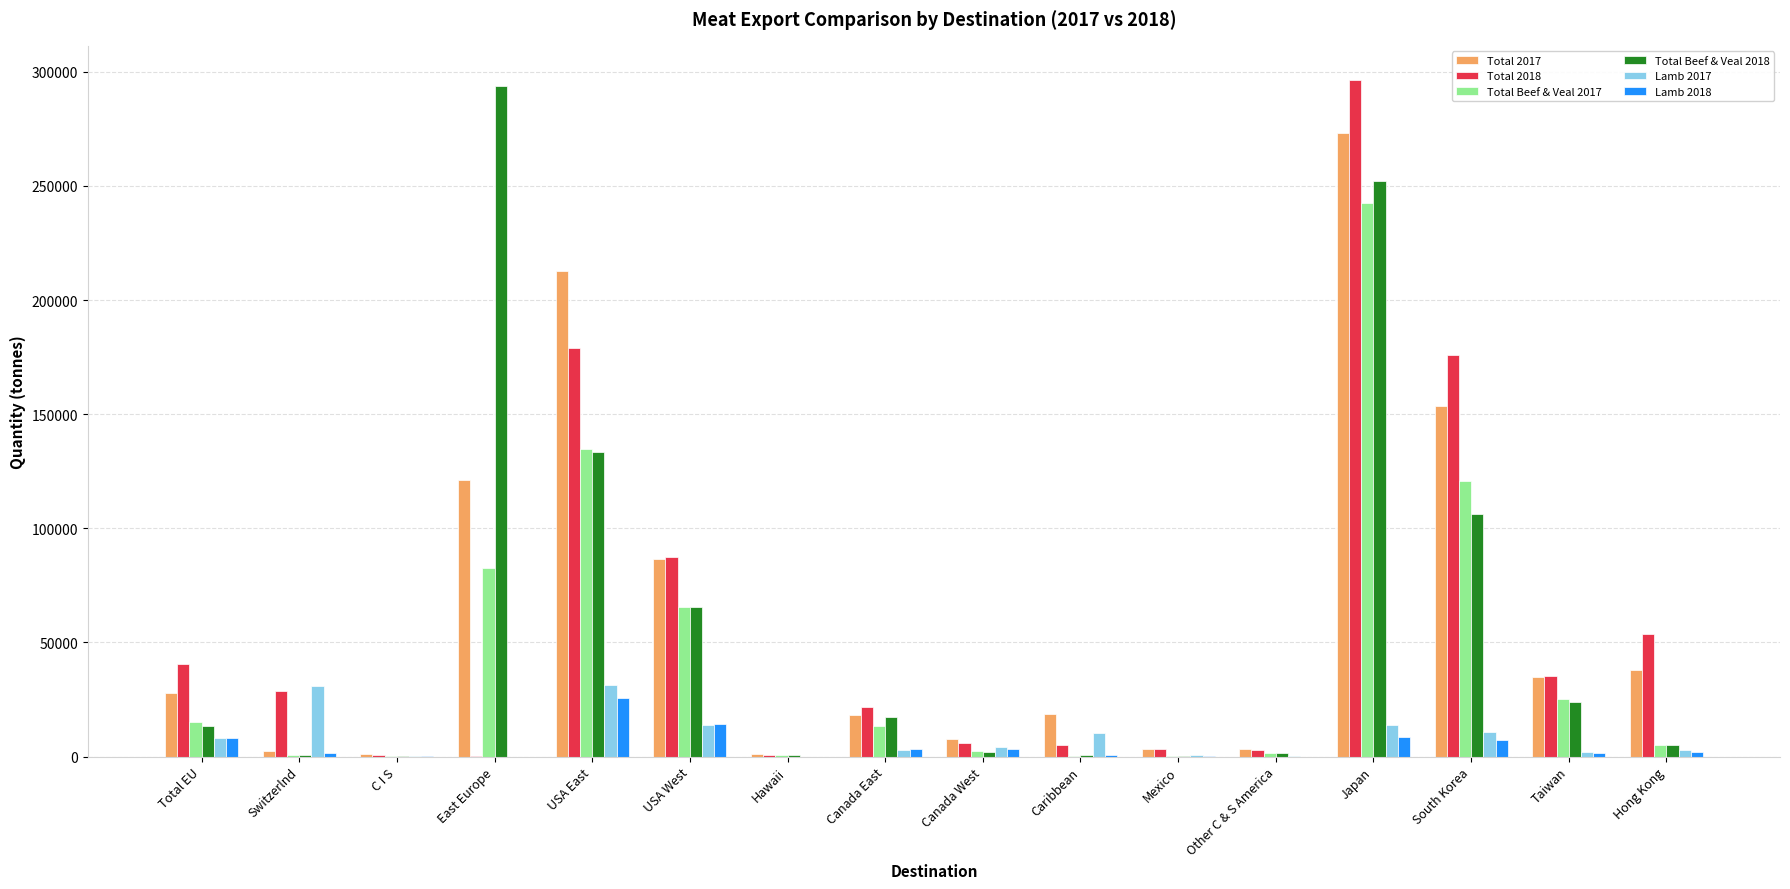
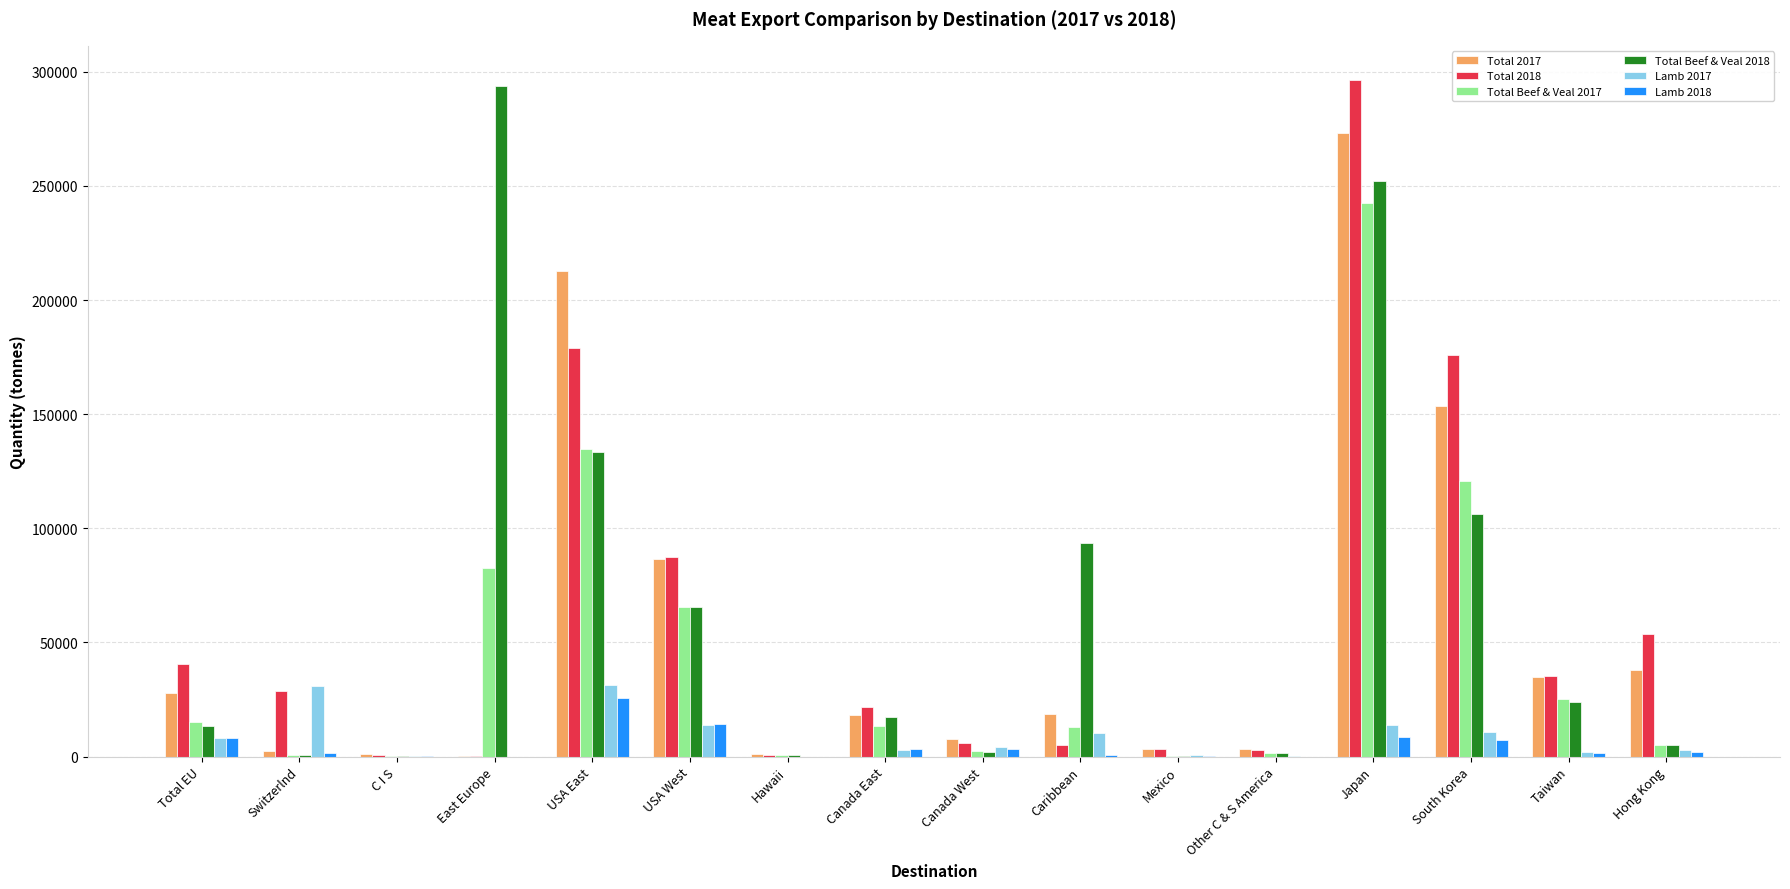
  {
    "Total 2017": {
      "Total EU": 28000,
      "Switzerlnd": 2000,
-     "East Europe": 121000,
+     "East Europe": 0,
      "USA East": 213000,
      "USA West": 86000,
      "Canada East": 18000,
      "Canada West": 8000,
      "Caribbean": 19000,
      "Mexico": 3000,
      "Other C & S America": 3000,
      "Japan": 273000,
      "South Korea": 154000,
      "Taiwan": 35000,
      "Hong Kong": 38000
    },
    "Total 2018": {
      "Total EU": 41000,
      "Switzerlnd": 29000,
      "USA East": 179000,
      "USA West": 87000,
      "Canada East": 22000,
      "Canada West": 6000,
      "Caribbean": 5000,
      "Mexico": 3000,
      "Other C & S America": 3000,
      "Japan": 297000,
      "South Korea": 176000,
      "Taiwan": 35000,
      "Hong Kong": 54000
    },
    "Total Beef & Veal 2017": {
      "Total EU": 15000,
      "East Europe": 83000,
      "USA East": 135000,
      "USA West": 66000,
      "Canada East": 13000,
      "Canada West": 3000,
-     "Caribbean": 0,
+     "Caribbean": 13000,
      "Other C & S America": 1000,
      "Japan": 243000,
      "South Korea": 121000,
      "Taiwan": 25000,
      "Hong Kong": 5000
    },
    "Total Beef & Veal 2018": {
      "Total EU": 13000,
      "East Europe": 294000,
      "USA East": 133000,
      "USA West": 65000,
      "Canada East": 17000,
      "Canada West": 2000,
-     "Caribbean": 1000,
+     "Caribbean": 93000,
      "Other C & S America": 1000,
      "Japan": 252000,
      "South Korea": 106000,
      "Taiwan": 24000,
      "Hong Kong": 5000
    },
    "Lamb 2017": {
      "Total EU": 8000,
      "Switzerlnd": 31000,
      "East Europe": 0,
      "USA East": 31000,
      "USA West": 14000,
      "Hawaii": 0,
      "Canada East": 3000,
      "Canada West": 4000,
      "Caribbean": 10000,
      "Japan": 14000,
      "South Korea": 11000,
      "Taiwan": 2000,
      "Hong Kong": 3000
    },
    "Lamb 2018": {
      "Total EU": 8000,
      "Switzerlnd": 1000,
      "East Europe": 0,
      "USA East": 25000,
      "USA West": 14000,
      "Hawaii": 0,
      "Canada East": 3000,
      "Canada West": 3000,
      "Other C & S America": 0,
      "Japan": 8000,
      "South Korea": 7000,
      "Taiwan": 2000,
      "Hong Kong": 2000
    }
  }
